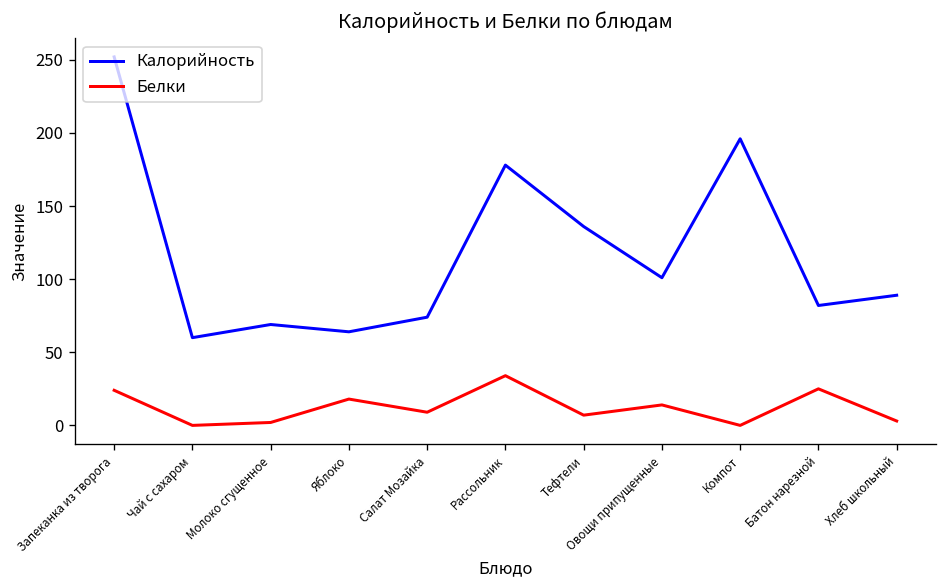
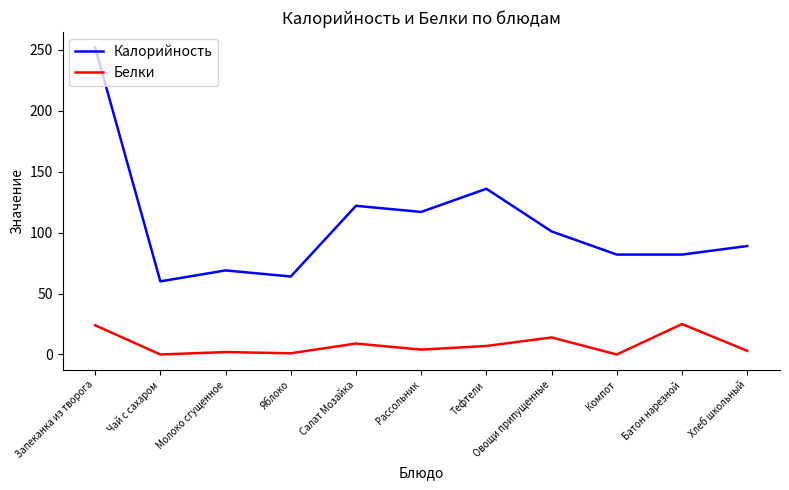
  {
    "Калорийность": {
      "Чай с сахаром": 60,
      "Молоко сгущенное": 69,
      "Яблоко": 64,
-     "Салат Мозайка": 74,
-     "Рассольник": 178,
+     "Салат Мозайка": 122,
+     "Рассольник": 117,
      "Тефтели": 136,
      "Овощи припущенные": 101,
-     "Компот": 196,
+     "Компот": 82,
      "Батон нарезной": 82,
      "Хлеб школьный": 89
    },
    "Белки": {
      "Запеканка из творога": 24,
      "Чай с сахаром": 0,
      "Молоко сгущенное": 2,
-     "Яблоко": 18,
+     "Яблоко": 1,
      "Салат Мозайка": 9,
-     "Рассольник": 34,
+     "Рассольник": 4,
      "Тефтели": 7,
      "Овощи припущенные": 14,
      "Компот": 0,
      "Батон нарезной": 25,
      "Хлеб школьный": 3
    }
  }
